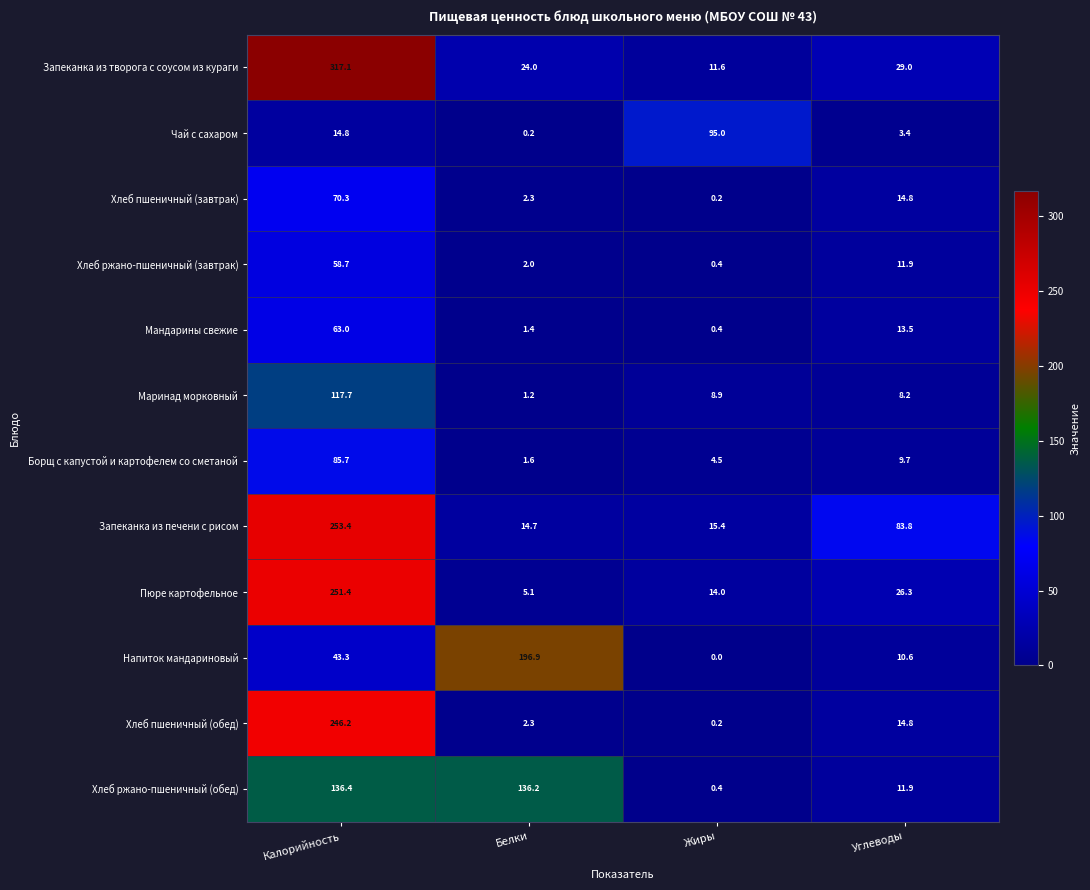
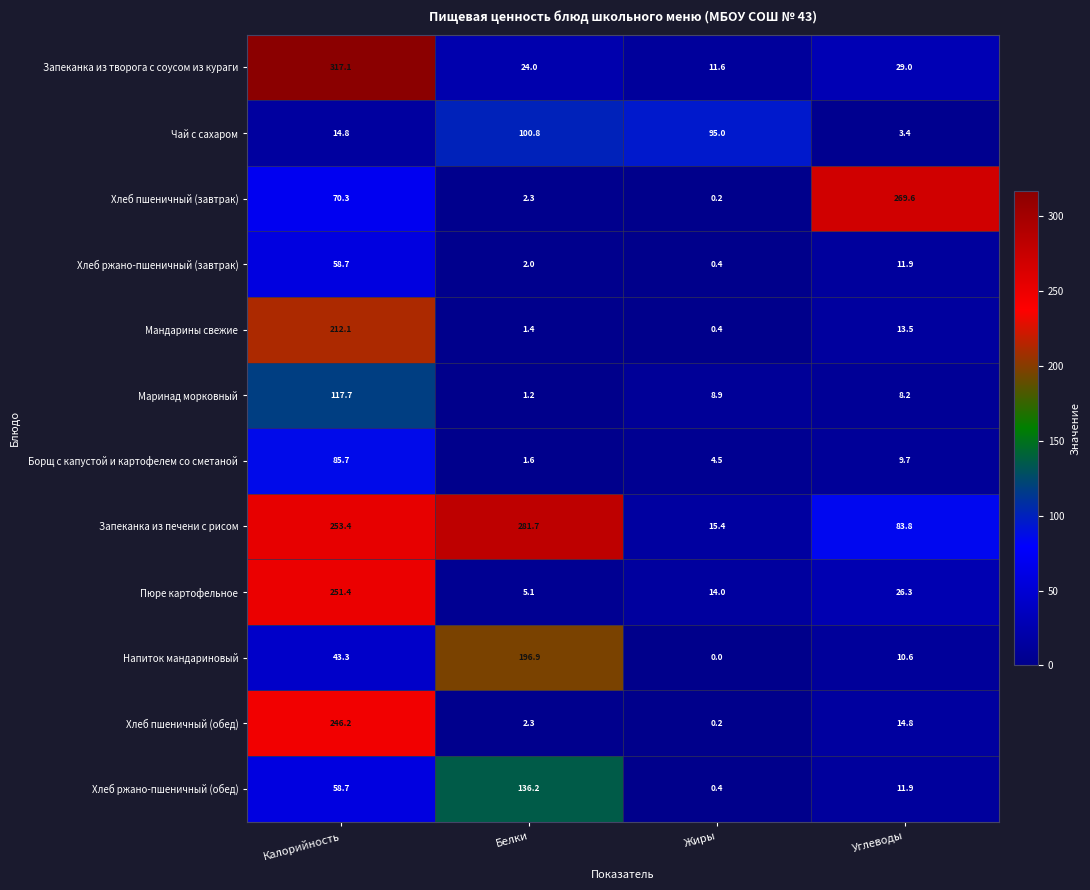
  {
    "Запеканка из творога с соусом из кураги": {
      "Калорийность": 317.1,
      "Белки": 24.0,
      "Жиры": 11.6,
      "Углеводы": 29.0
    },
    "Чай с сахаром": {
      "Калорийность": 14.8,
-     "Белки": 0.2,
+     "Белки": 100.8,
      "Жиры": 95.0,
      "Углеводы": 3.4
    },
    "Хлеб пшеничный (завтрак)": {
      "Калорийность": 70.3,
      "Белки": 2.3,
      "Жиры": 0.2,
-     "Углеводы": 14.8
+     "Углеводы": 269.6
    },
    "Хлеб ржано-пшеничный (завтрак)": {
      "Калорийность": 58.7,
      "Белки": 2.0,
      "Жиры": 0.4,
      "Углеводы": 11.9
    },
    "Мандарины свежие": {
-     "Калорийность": 63.0,
+     "Калорийность": 212.1,
      "Белки": 1.4,
      "Жиры": 0.4,
      "Углеводы": 13.5
    },
    "Маринад морковный": {
      "Калорийность": 117.7,
      "Белки": 1.2,
      "Жиры": 8.9,
      "Углеводы": 8.2
    },
    "Борщ с капустой и картофелем со сметаной": {
      "Калорийность": 85.7,
      "Белки": 1.6,
      "Жиры": 4.5,
      "Углеводы": 9.7
    },
    "Запеканка из печени с рисом": {
      "Калорийность": 253.4,
-     "Белки": 14.7,
+     "Белки": 281.7,
      "Жиры": 15.4,
      "Углеводы": 83.8
    },
    "Пюре картофельное": {
      "Калорийность": 251.4,
      "Белки": 5.1,
      "Жиры": 14.0,
      "Углеводы": 26.3
    },
    "Напиток мандариновый": {
      "Калорийность": 43.3,
      "Белки": 196.9,
      "Жиры": 0.0,
      "Углеводы": 10.6
    },
    "Хлеб пшеничный (обед)": {
      "Калорийность": 246.2,
      "Белки": 2.3,
      "Жиры": 0.2,
      "Углеводы": 14.8
    },
    "Хлеб ржано-пшеничный (обед)": {
-     "Калорийность": 136.4,
+     "Калорийность": 58.7,
      "Белки": 136.2,
      "Жиры": 0.4,
      "Углеводы": 11.9
    }
  }
